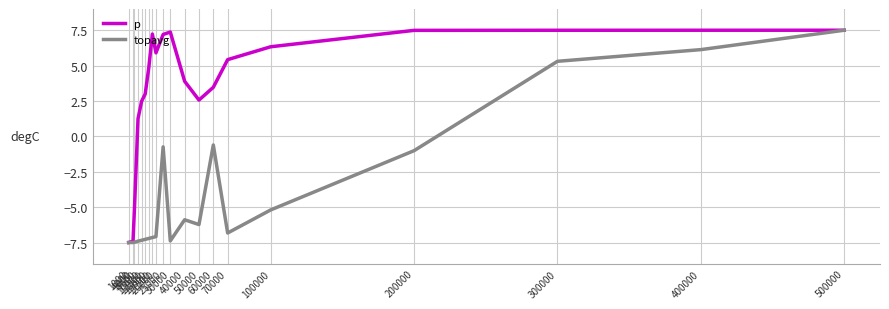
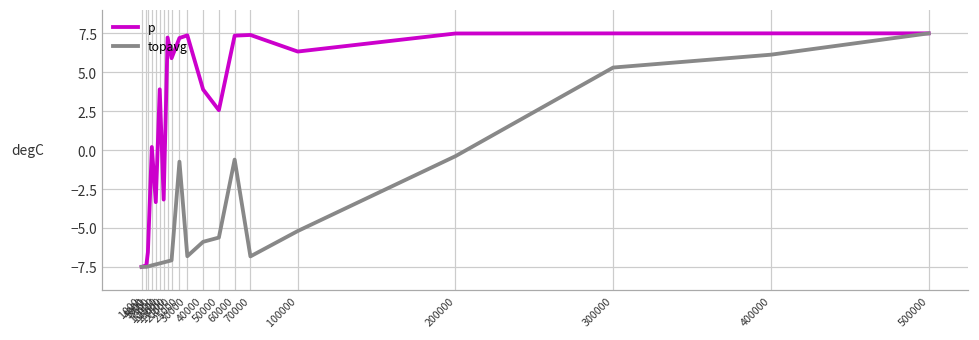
  {
    "p": {
-     "5000": -5.1,
-     "7500": 1.3,
-     "10000": 2.5,
-     "12500": 3.0,
-     "15000": 4.9,
+     "5000": -6.6,
+     "7500": 0.2,
+     "10000": -3.3,
+     "12500": 3.9,
+     "15000": -3.2,
      "17500": 7.2,
      "20000": 5.9,
      "25000": 7.2,
      "30000": 7.4,
      "40000": 3.9,
      "50000": 2.6,
-     "60000": 3.5,
-     "70000": 5.4,
+     "60000": 7.4,
+     "70000": 7.4,
      "100000": 6.3,
      "200000": 7.5,
      "300000": 7.5,
      "400000": 7.5
    },
    "topavg": {
      "7500": -7.4,
      "10000": -7.3,
      "12500": -7.3,
      "15000": -7.2,
      "17500": -7.1,
      "20000": -7.1,
      "25000": -0.7,
-     "30000": -7.4,
+     "30000": -6.8,
      "40000": -5.9,
-     "50000": -6.2,
+     "50000": -5.6,
      "60000": -0.6,
      "70000": -6.8,
      "100000": -5.2,
-     "200000": -1.0,
+     "200000": -0.4,
      "300000": 5.3,
      "400000": 6.1
    }
  }
